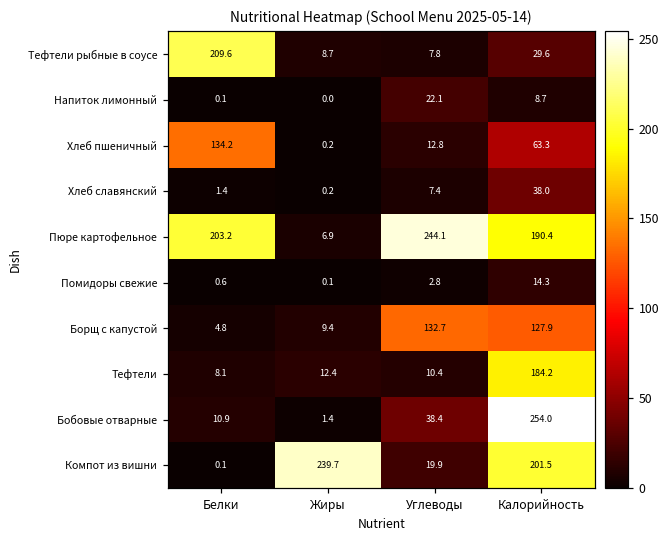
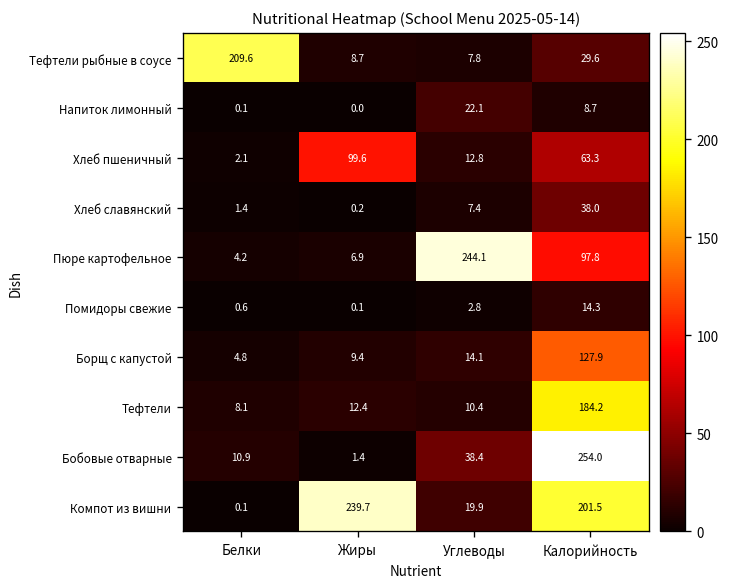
  {
    "Тефтели рыбные в соусе": {
      "Белки": 209.6,
      "Жиры": 8.7,
      "Углеводы": 7.8,
      "Калорийность": 29.6
    },
    "Напиток лимонный": {
      "Белки": 0.1,
      "Жиры": 0.0,
      "Углеводы": 22.1,
      "Калорийность": 8.7
    },
    "Хлеб пшеничный": {
-     "Белки": 134.2,
-     "Жиры": 0.2,
+     "Белки": 2.1,
+     "Жиры": 99.6,
      "Углеводы": 12.8,
      "Калорийность": 63.3
    },
    "Хлеб славянский": {
      "Белки": 1.4,
      "Жиры": 0.2,
      "Углеводы": 7.4,
      "Калорийность": 38.0
    },
    "Пюре картофельное": {
-     "Белки": 203.2,
+     "Белки": 4.2,
      "Жиры": 6.9,
      "Углеводы": 244.1,
-     "Калорийность": 190.4
+     "Калорийность": 97.8
    },
    "Помидоры свежие": {
      "Белки": 0.6,
      "Жиры": 0.1,
      "Углеводы": 2.8,
      "Калорийность": 14.3
    },
    "Борщ с капустой": {
      "Белки": 4.8,
      "Жиры": 9.4,
-     "Углеводы": 132.7,
+     "Углеводы": 14.1,
      "Калорийность": 127.9
    },
    "Тефтели": {
      "Белки": 8.1,
      "Жиры": 12.4,
      "Углеводы": 10.4,
      "Калорийность": 184.2
    },
    "Бобовые отварные": {
      "Белки": 10.9,
      "Жиры": 1.4,
      "Углеводы": 38.4,
      "Калорийность": 254.0
    },
    "Компот из вишни": {
      "Белки": 0.1,
      "Жиры": 239.7,
      "Углеводы": 19.9,
      "Калорийность": 201.5
    }
  }
